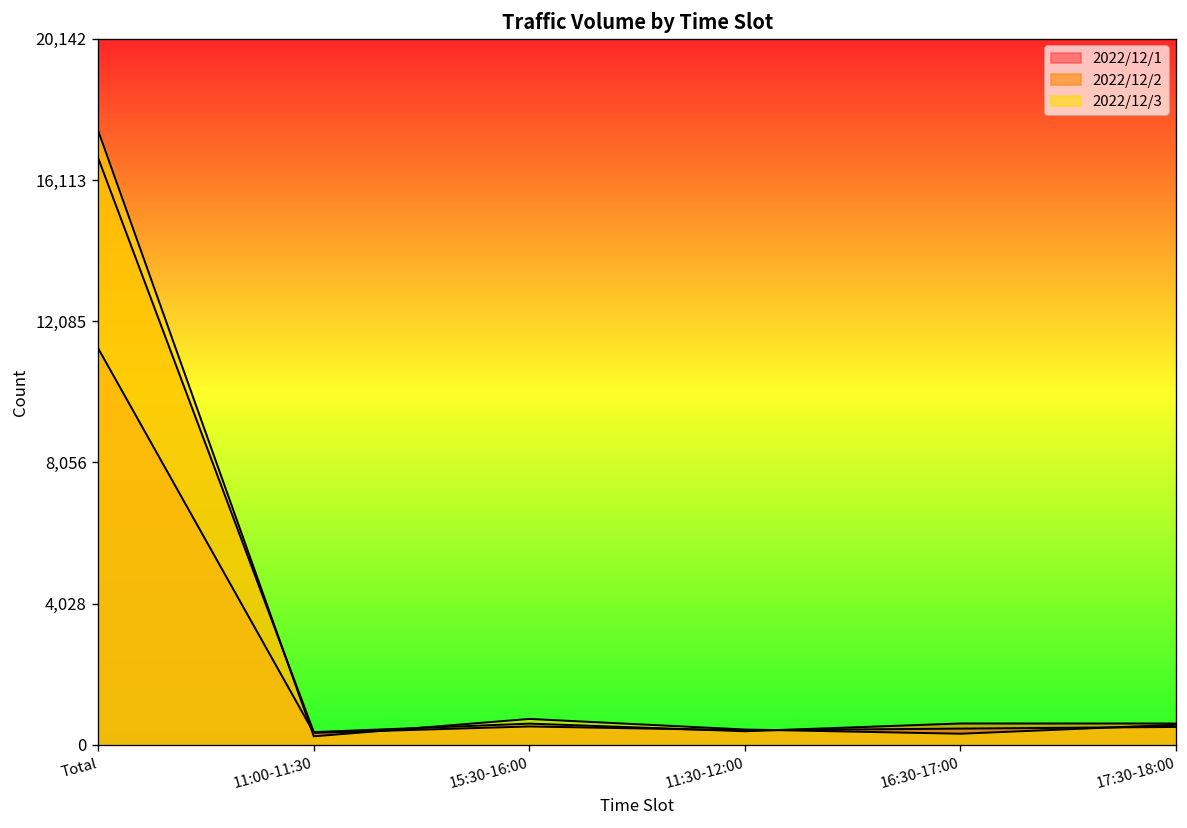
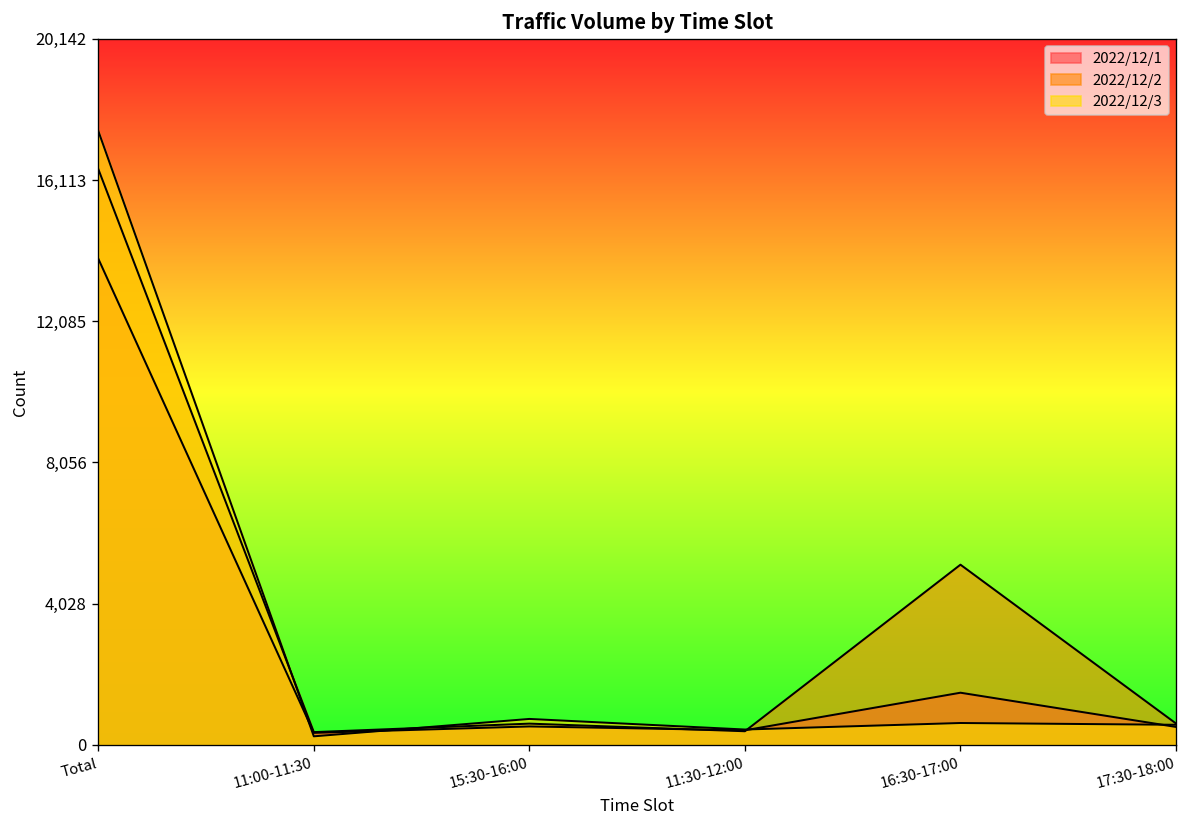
  {
    "2022/12/1": {
-     "Total": "11,300",
-     "16:30-17:00": "500"
+     "Total": "13,900",
+     "16:30-17:00": "1,500"
    },
    "2022/12/2": {
-     "Total": "16,700",
-     "16:30-17:00": "600"
+     "Total": "16,400",
+     "16:30-17:00": "5,100"
    },
    "2022/12/3": {
      "Total": "17,500",
      "11:00-11:30": "200",
      "15:30-16:00": "700",
-     "16:30-17:00": "300"
+     "16:30-17:00": "600"
    }
  }
